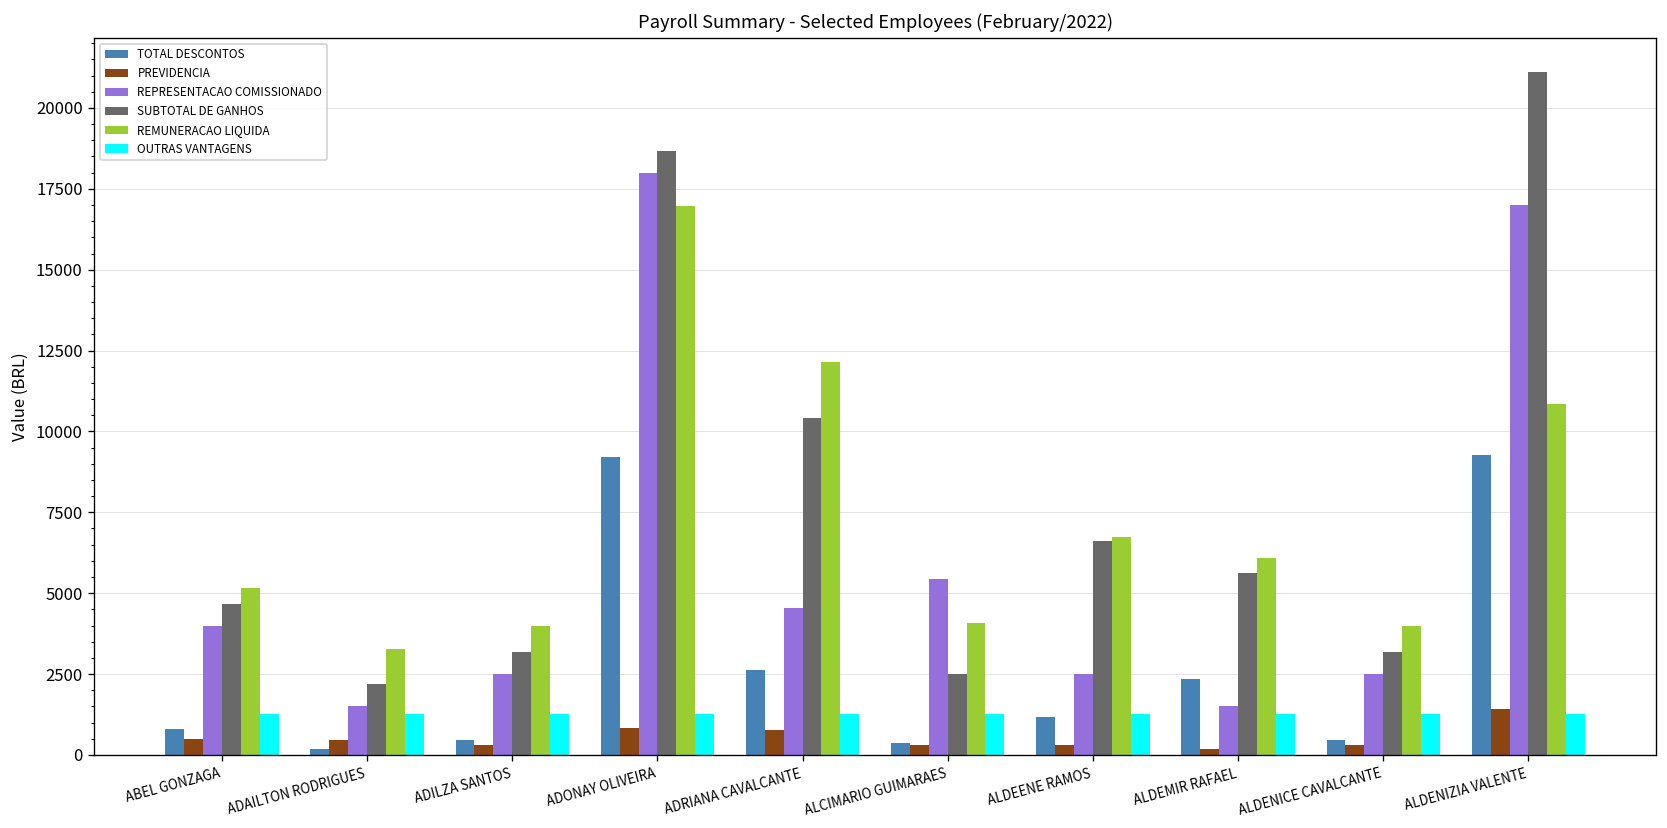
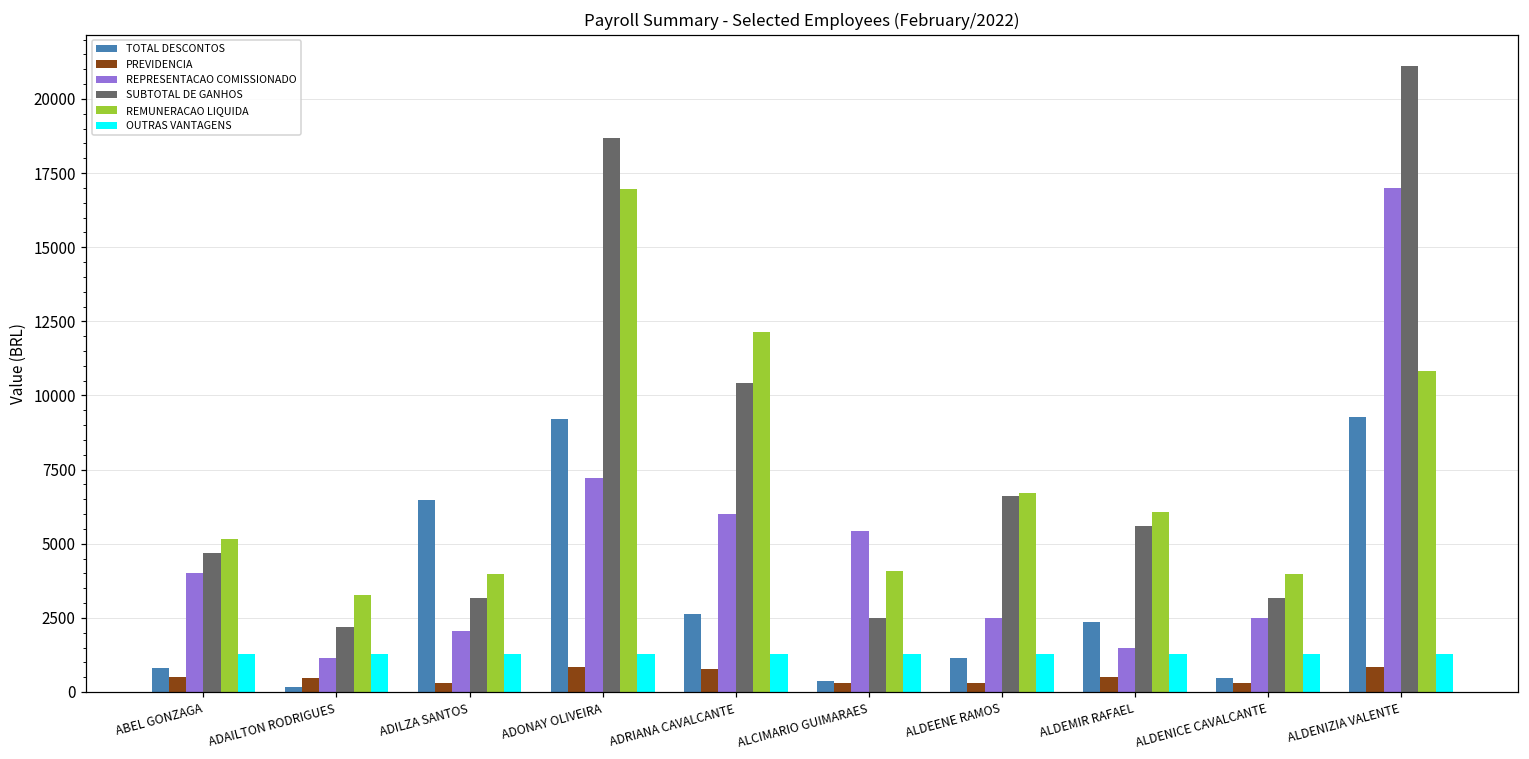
  {
    "TOTAL DESCONTOS": {
      "ABEL GONZAGA": 800,
      "ADAILTON RODRIGUES": 200,
-     "ADILZA SANTOS": 500,
+     "ADILZA SANTOS": 6500,
      "ADONAY OLIVEIRA": 9200,
      "ADRIANA CAVALCANTE": 2600,
      "ALCIMARIO GUIMARAES": 400,
      "ALDEENE RAMOS": 1200,
      "ALDEMIR RAFAEL": 2400,
      "ALDENICE CAVALCANTE": 500,
      "ALDENIZIA VALENTE": 9300
    },
    "PREVIDENCIA": {
      "ABEL GONZAGA": 500,
      "ADAILTON RODRIGUES": 500,
      "ADILZA SANTOS": 300,
      "ADONAY OLIVEIRA": 800,
      "ADRIANA CAVALCANTE": 800,
      "ALCIMARIO GUIMARAES": 300,
      "ALDEENE RAMOS": 300,
-     "ALDEMIR RAFAEL": 200,
+     "ALDEMIR RAFAEL": 500,
      "ALDENICE CAVALCANTE": 300,
-     "ALDENIZIA VALENTE": 1400
+     "ALDENIZIA VALENTE": 800
    },
    "REPRESENTACAO COMISSIONADO": {
      "ABEL GONZAGA": 4000,
-     "ADAILTON RODRIGUES": 1500,
-     "ADILZA SANTOS": 2500,
-     "ADONAY OLIVEIRA": 18000,
-     "ADRIANA CAVALCANTE": 4500,
+     "ADAILTON RODRIGUES": 1100,
+     "ADILZA SANTOS": 2100,
+     "ADONAY OLIVEIRA": 7200,
+     "ADRIANA CAVALCANTE": 6000,
      "ALCIMARIO GUIMARAES": 5400,
      "ALDEENE RAMOS": 2500,
      "ALDEMIR RAFAEL": 1500,
      "ALDENICE CAVALCANTE": 2500,
      "ALDENIZIA VALENTE": 17000
    },
    "SUBTOTAL DE GANHOS": {
      "ABEL GONZAGA": 4700,
      "ADAILTON RODRIGUES": 2200,
      "ADILZA SANTOS": 3200,
      "ADONAY OLIVEIRA": 18700,
      "ADRIANA CAVALCANTE": 10400,
      "ALCIMARIO GUIMARAES": 2500,
      "ALDEENE RAMOS": 6600,
      "ALDEMIR RAFAEL": 5600,
      "ALDENICE CAVALCANTE": 3200,
      "ALDENIZIA VALENTE": 21100
    },
    "REMUNERACAO LIQUIDA": {
      "ABEL GONZAGA": 5200,
      "ADAILTON RODRIGUES": 3300,
      "ADILZA SANTOS": 4000,
      "ADONAY OLIVEIRA": 17000,
      "ADRIANA CAVALCANTE": 12100,
      "ALCIMARIO GUIMARAES": 4100,
      "ALDEENE RAMOS": 6700,
      "ALDEMIR RAFAEL": 6100,
      "ALDENICE CAVALCANTE": 4000,
      "ALDENIZIA VALENTE": 10800
    },
    "OUTRAS VANTAGENS": {
      "ABEL GONZAGA": 1300,
      "ADAILTON RODRIGUES": 1300,
      "ADILZA SANTOS": 1300,
      "ADONAY OLIVEIRA": 1300,
      "ADRIANA CAVALCANTE": 1300,
      "ALCIMARIO GUIMARAES": 1300,
      "ALDEENE RAMOS": 1300,
      "ALDEMIR RAFAEL": 1300,
      "ALDENICE CAVALCANTE": 1300,
      "ALDENIZIA VALENTE": 1300
    }
  }
